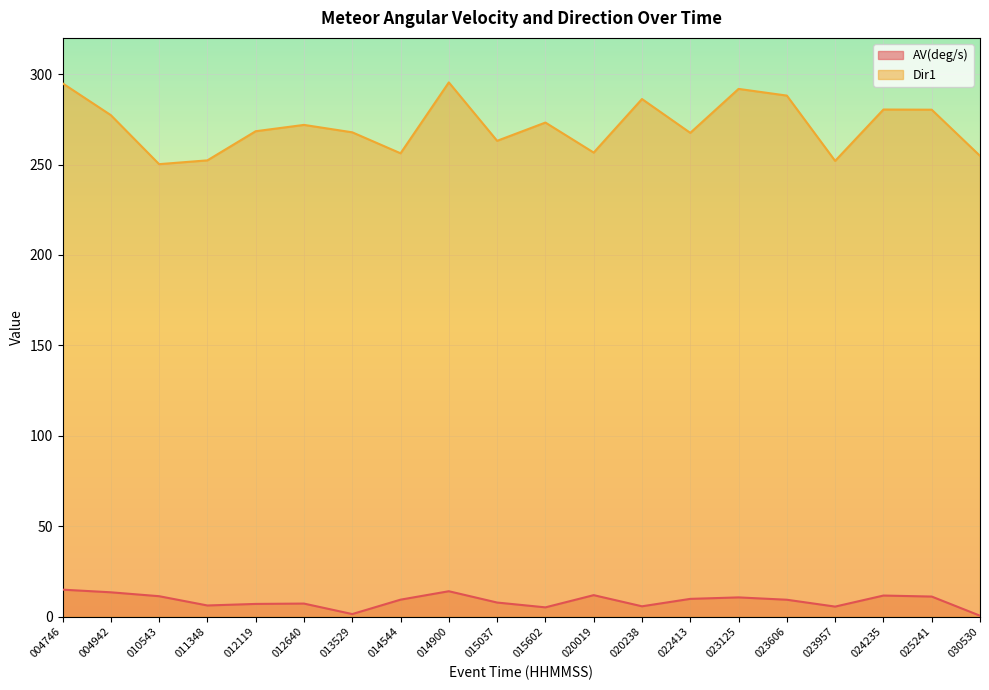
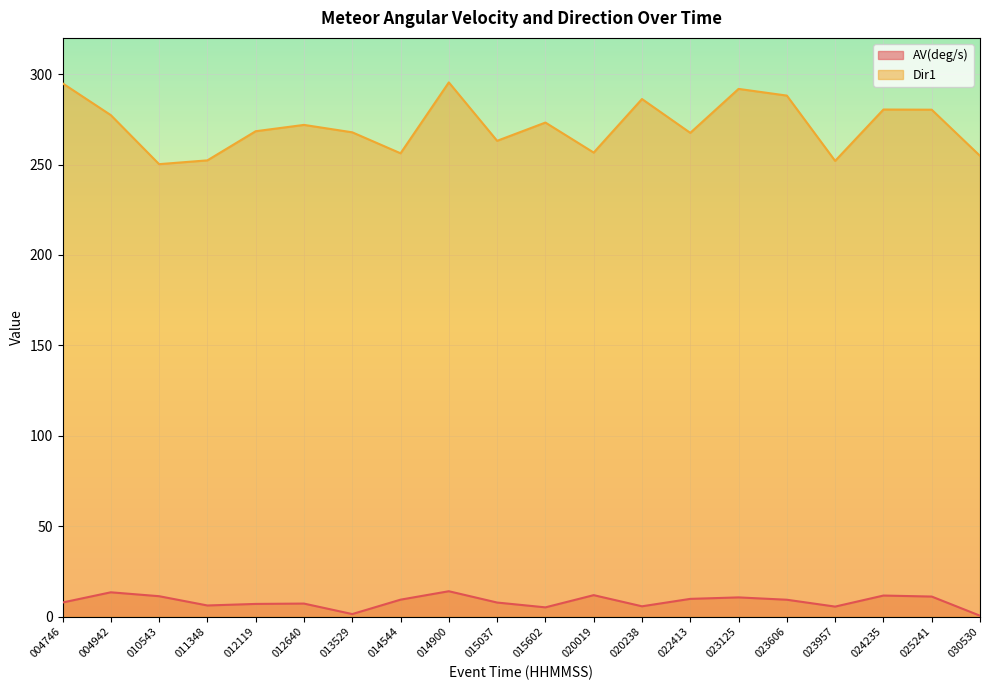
  {
    "AV(deg/s)": {
-     "004746": 15,
+     "004746": 8,
      "004942": 14,
      "010543": 11,
      "011348": 6,
      "012119": 7,
      "012640": 7,
      "013529": 1,
      "014544": 9,
      "014900": 14,
      "015037": 8,
      "015602": 5,
      "020019": 12,
      "020238": 6,
      "022413": 10,
      "023125": 11,
      "023606": 9,
      "023957": 6,
      "024235": 12,
      "025241": 11,
      "030530": 1
    },
    "Dir1": {
      "004746": 295,
      "004942": 277,
      "010543": 250,
      "011348": 252,
      "012119": 268,
      "012640": 272,
      "013529": 268,
      "014544": 256,
      "014900": 295,
      "015037": 263,
      "015602": 273,
      "020019": 257,
      "020238": 286,
      "022413": 268,
      "023125": 292,
      "023606": 288,
      "023957": 252,
      "024235": 280,
      "025241": 280,
      "030530": 255
    }
  }
